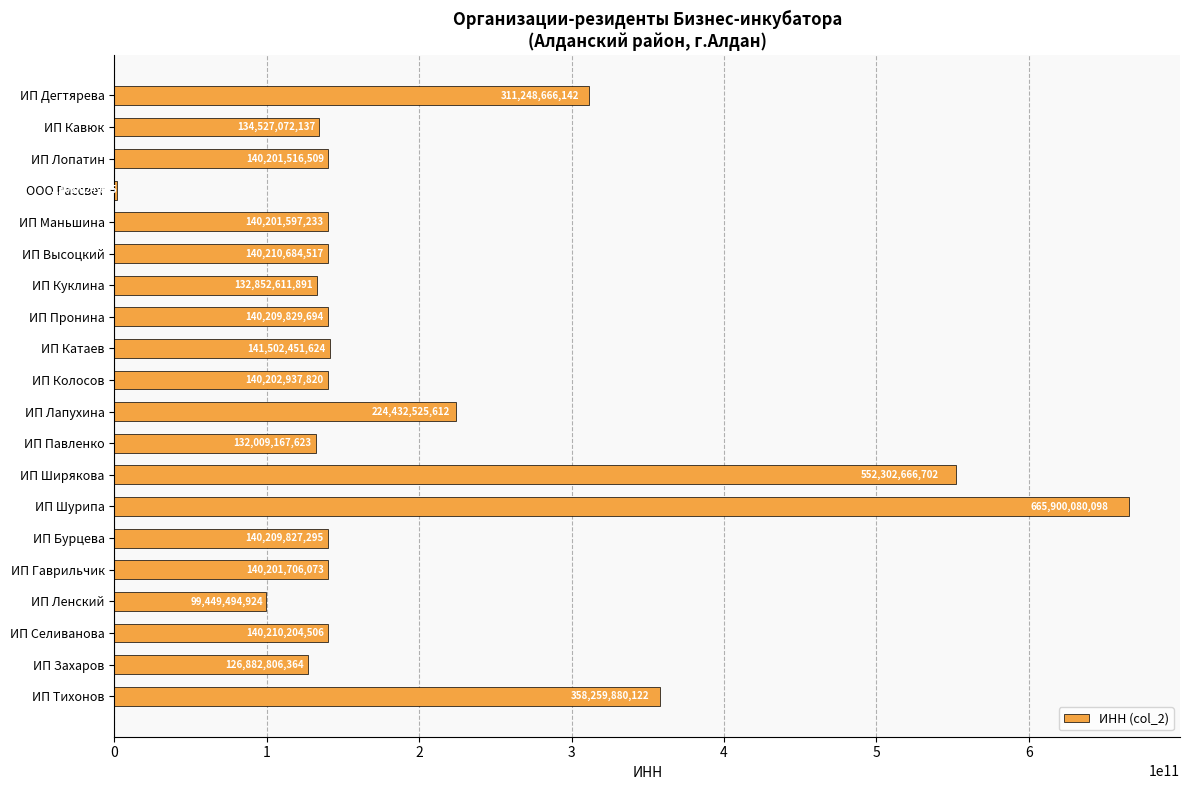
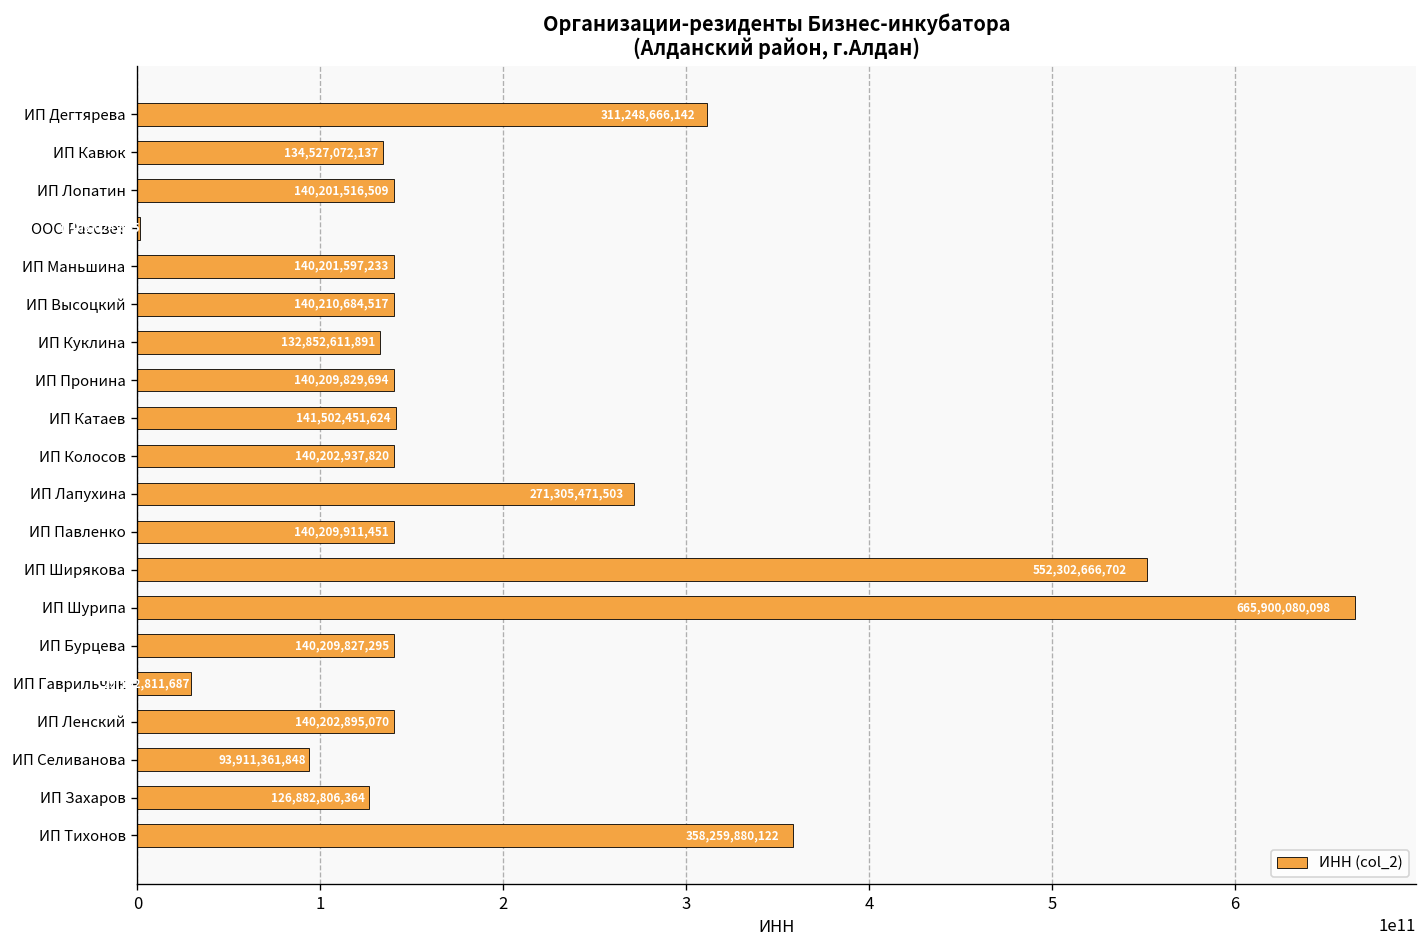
  {
    "ИП Дегтярева": "311,248,666,142",
    "ИП Кавюк": "134,527,072,137",
    "ИП Лопатин": "140,201,516,509",
    "ИП Маньшина": "140,201,597,233",
    "ИП Высоцкий": "140,210,684,517",
    "ИП Куклина": "132,852,611,891",
    "ИП Пронина": "140,209,829,694",
    "ИП Катаев": "141,502,451,624",
    "ИП Колосов": "140,202,937,820",
-   "ИП Лапухина": "224,432,525,612",
-   "ИП Павленко": "132,009,167,623",
+   "ИП Лапухина": "271,305,471,503",
+   "ИП Павленко": "140,209,911,451",
    "ИП Ширякова": "552,302,666,702",
    "ИП Шурипа": "665,900,080,098",
    "ИП Бурцева": "140,209,827,295",
-   "ИП Гаврильчик": "140,201,706,073",
-   "ИП Ленский": "99,449,494,924",
-   "ИП Селиванова": "140,210,204,506",
+   "ИП Гаврильчик": "29,162,811,687",
+   "ИП Ленский": "140,202,895,070",
+   "ИП Селиванова": "93,911,361,848",
    "ИП Захаров": "126,882,806,364",
    "ИП Тихонов": "358,259,880,122"
  }
